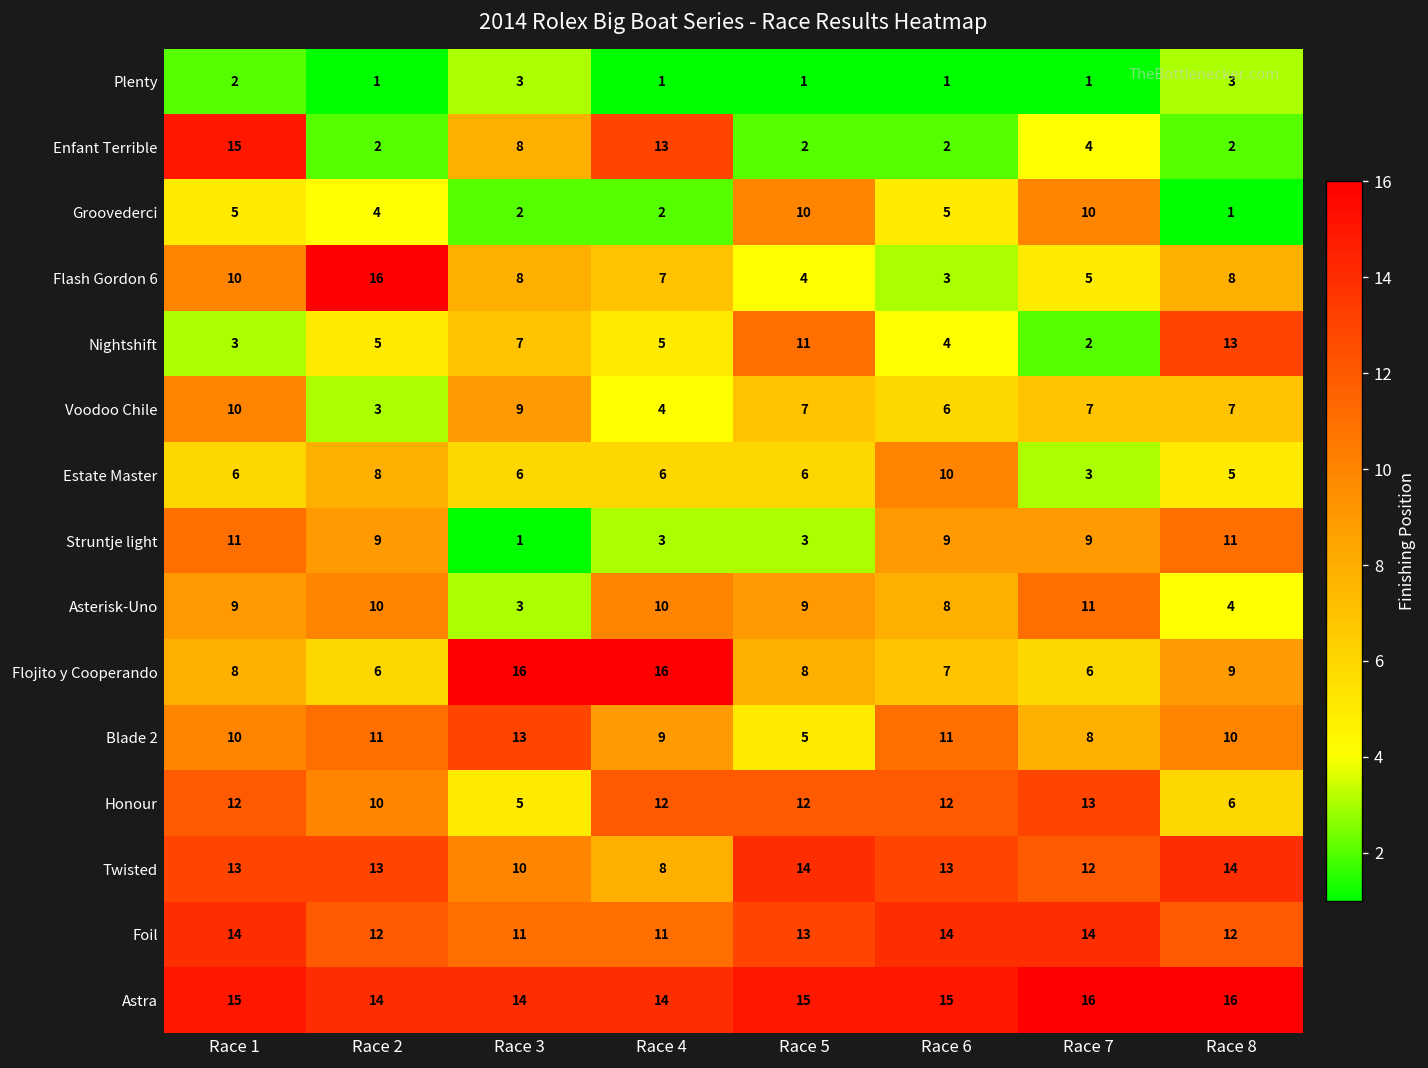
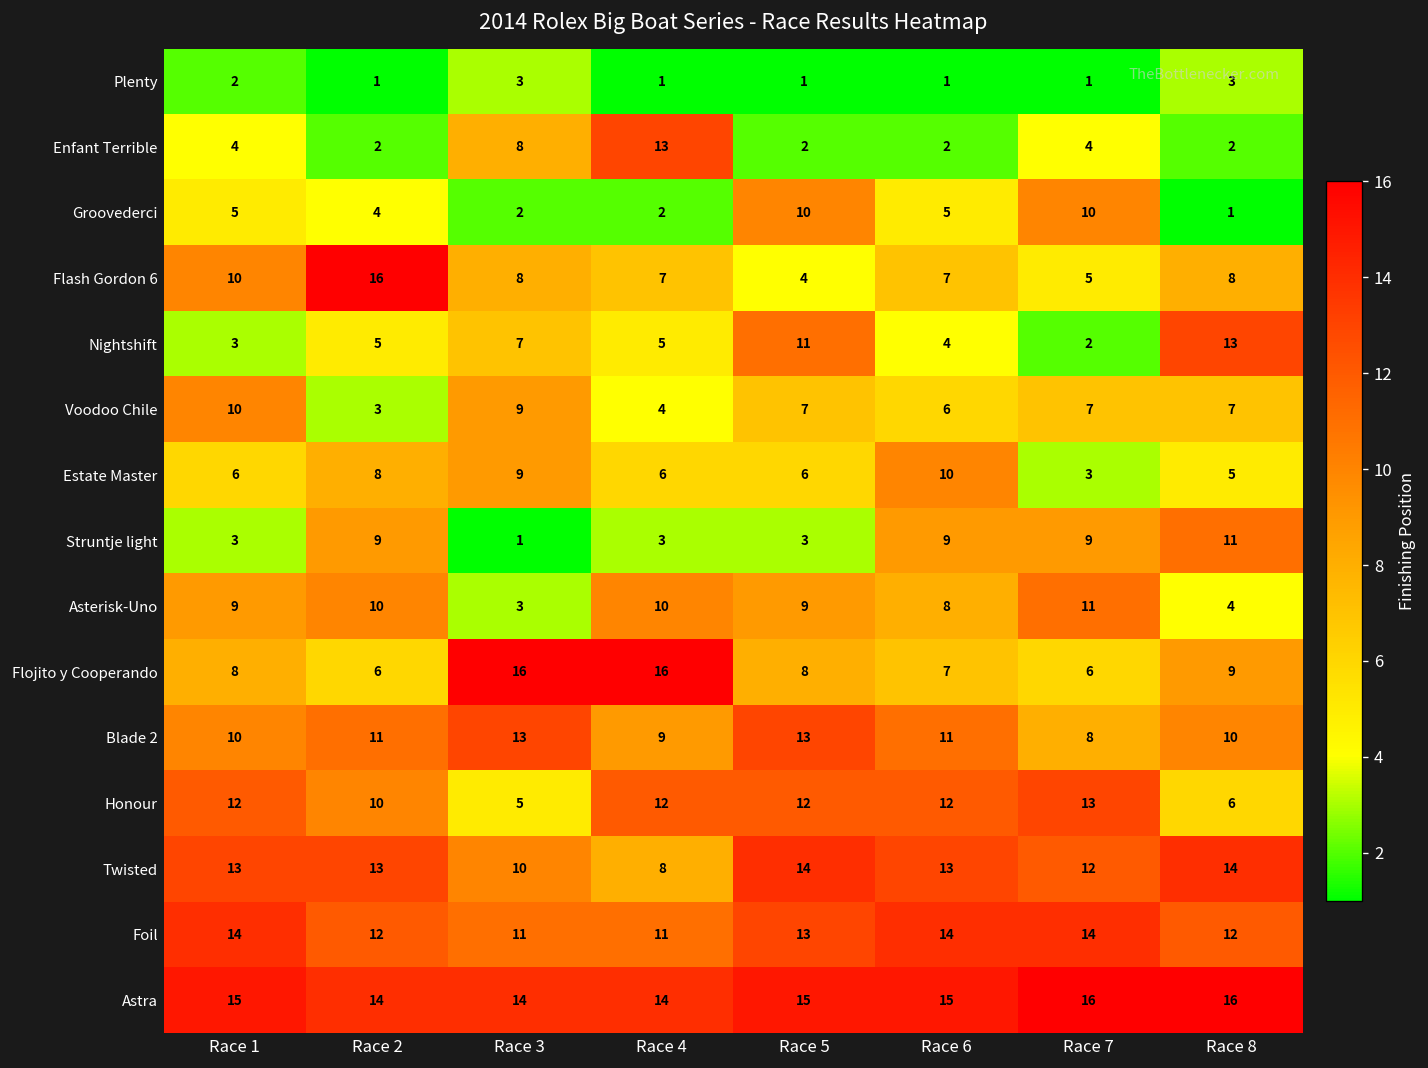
  {
    "Plenty": {
      "Race 1": 2,
      "Race 2": 1,
      "Race 3": 3,
      "Race 4": 1,
      "Race 5": 1,
      "Race 6": 1,
      "Race 7": 1
    },
    "Enfant Terrible": {
-     "Race 1": 15,
+     "Race 1": 4,
      "Race 2": 2,
      "Race 3": 8,
      "Race 4": 13,
      "Race 5": 2,
      "Race 6": 2,
      "Race 7": 4,
      "Race 8": 2
    },
    "Groovederci": {
      "Race 1": 5,
      "Race 2": 4,
      "Race 3": 2,
      "Race 4": 2,
      "Race 5": 10,
      "Race 6": 5,
      "Race 7": 10,
      "Race 8": 1
    },
    "Flash Gordon 6": {
      "Race 1": 10,
      "Race 2": 16,
      "Race 3": 8,
      "Race 4": 7,
      "Race 5": 4,
-     "Race 6": 3,
+     "Race 6": 7,
      "Race 7": 5,
      "Race 8": 8
    },
    "Nightshift": {
      "Race 1": 3,
      "Race 2": 5,
      "Race 3": 7,
      "Race 4": 5,
      "Race 5": 11,
      "Race 6": 4,
      "Race 7": 2,
      "Race 8": 13
    },
    "Voodoo Chile": {
      "Race 1": 10,
      "Race 2": 3,
      "Race 3": 9,
      "Race 4": 4,
      "Race 5": 7,
      "Race 6": 6,
      "Race 7": 7,
      "Race 8": 7
    },
    "Estate Master": {
      "Race 1": 6,
      "Race 2": 8,
-     "Race 3": 6,
+     "Race 3": 9,
      "Race 4": 6,
      "Race 5": 6,
      "Race 6": 10,
      "Race 7": 3,
      "Race 8": 5
    },
    "Struntje light": {
-     "Race 1": 11,
+     "Race 1": 3,
      "Race 2": 9,
      "Race 3": 1,
      "Race 4": 3,
      "Race 5": 3,
      "Race 6": 9,
      "Race 7": 9,
      "Race 8": 11
    },
    "Asterisk-Uno": {
      "Race 1": 9,
      "Race 2": 10,
      "Race 3": 3,
      "Race 4": 10,
      "Race 5": 9,
      "Race 6": 8,
      "Race 7": 11,
      "Race 8": 4
    },
    "Flojito y Cooperando": {
      "Race 1": 8,
      "Race 2": 6,
      "Race 3": 16,
      "Race 4": 16,
      "Race 5": 8,
      "Race 6": 7,
      "Race 7": 6,
      "Race 8": 9
    },
    "Blade 2": {
      "Race 1": 10,
      "Race 2": 11,
      "Race 3": 13,
      "Race 4": 9,
-     "Race 5": 5,
+     "Race 5": 13,
      "Race 6": 11,
      "Race 7": 8,
      "Race 8": 10
    },
    "Honour": {
      "Race 1": 12,
      "Race 2": 10,
      "Race 3": 5,
      "Race 4": 12,
      "Race 5": 12,
      "Race 6": 12,
      "Race 7": 13,
      "Race 8": 6
    },
    "Twisted": {
      "Race 1": 13,
      "Race 2": 13,
      "Race 3": 10,
      "Race 4": 8,
      "Race 5": 14,
      "Race 6": 13,
      "Race 7": 12,
      "Race 8": 14
    },
    "Foil": {
      "Race 1": 14,
      "Race 2": 12,
      "Race 3": 11,
      "Race 4": 11,
      "Race 5": 13,
      "Race 6": 14,
      "Race 7": 14,
      "Race 8": 12
    },
    "Astra": {
      "Race 1": 15,
      "Race 2": 14,
      "Race 3": 14,
      "Race 4": 14,
      "Race 5": 15,
      "Race 6": 15,
      "Race 7": 16,
      "Race 8": 16
    }
  }
